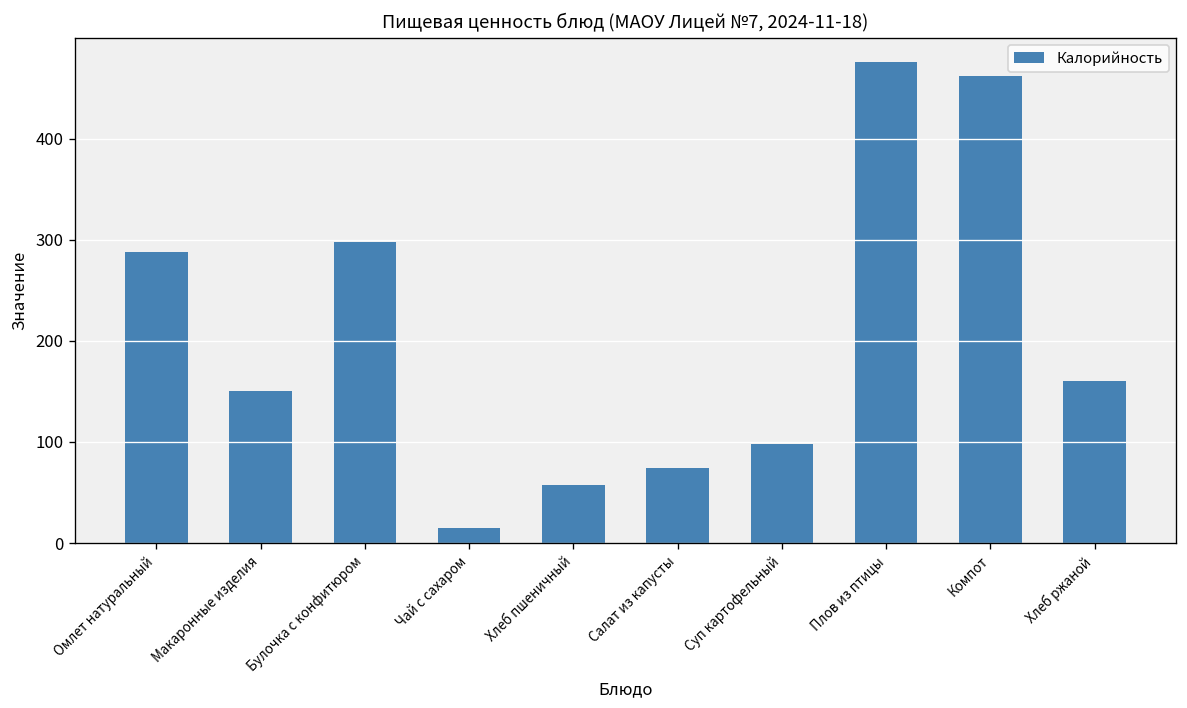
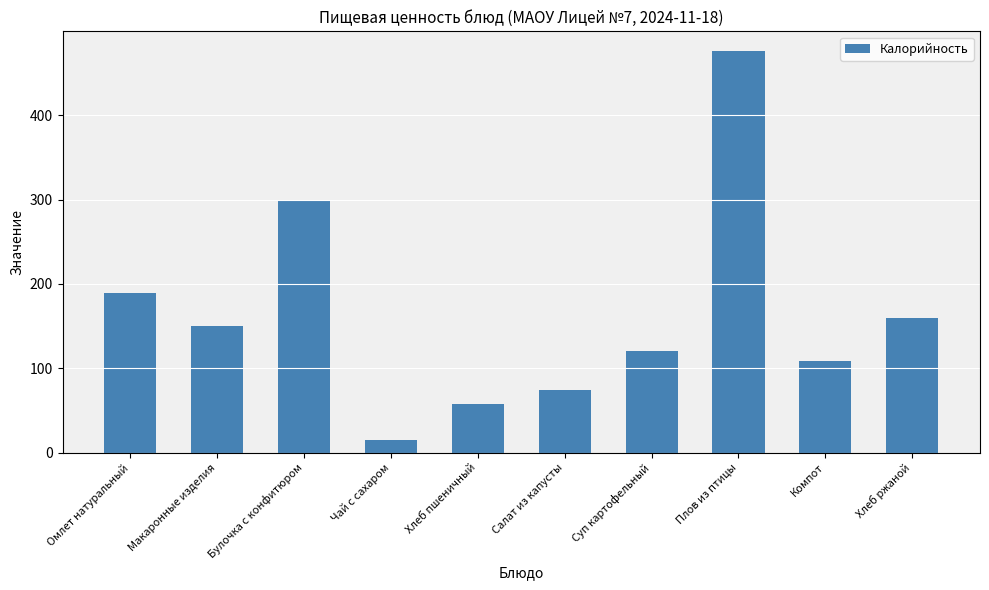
  {
-   "Омлет натуральный": 290,
+   "Омлет натуральный": 190,
    "Макаронные изделия": 150,
    "Булочка с конфитюром": 300,
    "Чай с сахаром": 20,
    "Хлеб пшеничный": 60,
    "Салат из капусты": 70,
-   "Суп картофельный": 100,
+   "Суп картофельный": 120,
    "Плов из птицы": 480,
-   "Компот": 460,
+   "Компот": 110,
    "Хлеб ржаной": 160
  }
